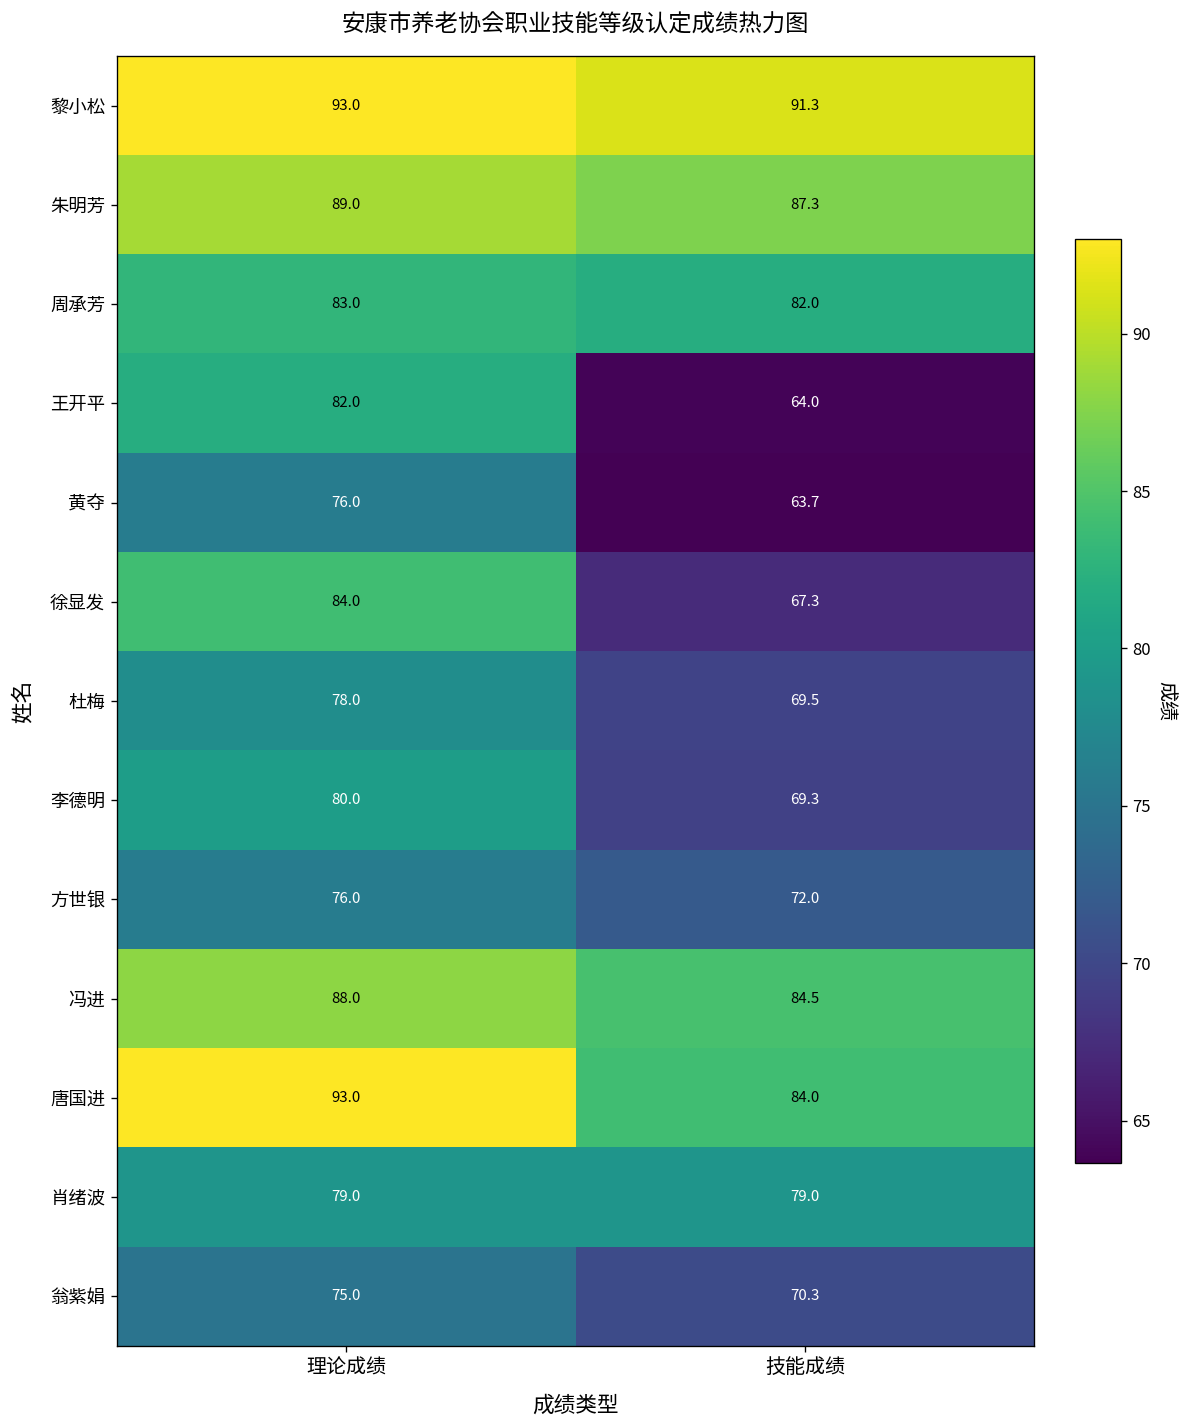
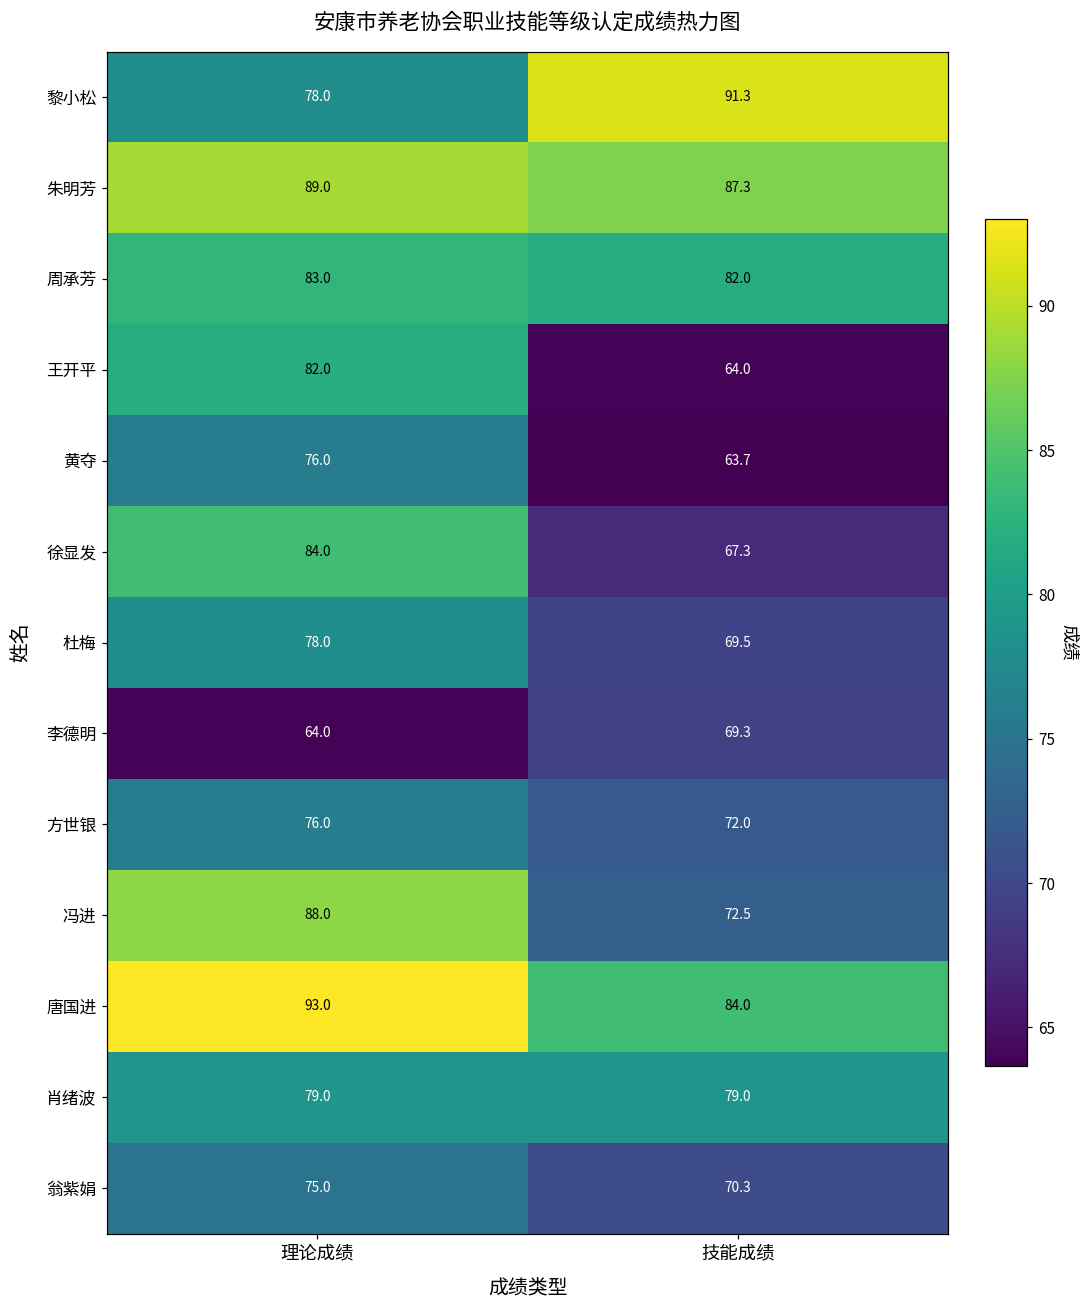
  {
    "黎小松": {
-     "理论成绩": 93.0,
+     "理论成绩": 78.0,
      "技能成绩": 91.3
    },
    "朱明芳": {
      "理论成绩": 89.0,
      "技能成绩": 87.3
    },
    "周承芳": {
      "理论成绩": 83.0,
      "技能成绩": 82.0
    },
    "王开平": {
      "理论成绩": 82.0,
      "技能成绩": 64.0
    },
    "黄夺": {
      "理论成绩": 76.0,
      "技能成绩": 63.7
    },
    "徐显发": {
      "理论成绩": 84.0,
      "技能成绩": 67.3
    },
    "杜梅": {
      "理论成绩": 78.0,
      "技能成绩": 69.5
    },
    "李德明": {
-     "理论成绩": 80.0,
+     "理论成绩": 64.0,
      "技能成绩": 69.3
    },
    "方世银": {
      "理论成绩": 76.0,
      "技能成绩": 72.0
    },
    "冯进": {
      "理论成绩": 88.0,
-     "技能成绩": 84.5
+     "技能成绩": 72.5
    },
    "唐国进": {
      "理论成绩": 93.0,
      "技能成绩": 84.0
    },
    "肖绪波": {
      "理论成绩": 79.0,
      "技能成绩": 79.0
    },
    "翁紫娟": {
      "理论成绩": 75.0,
      "技能成绩": 70.3
    }
  }
